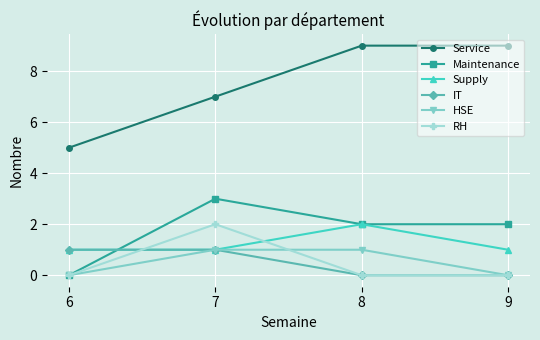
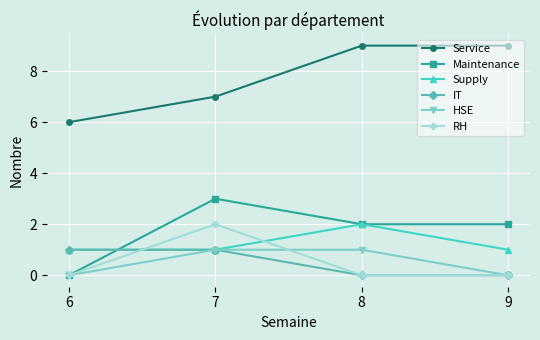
  {
    "Service": {
-     "6": 5,
+     "6": 6,
      "7": 7,
      "8": 9
    }
  }
